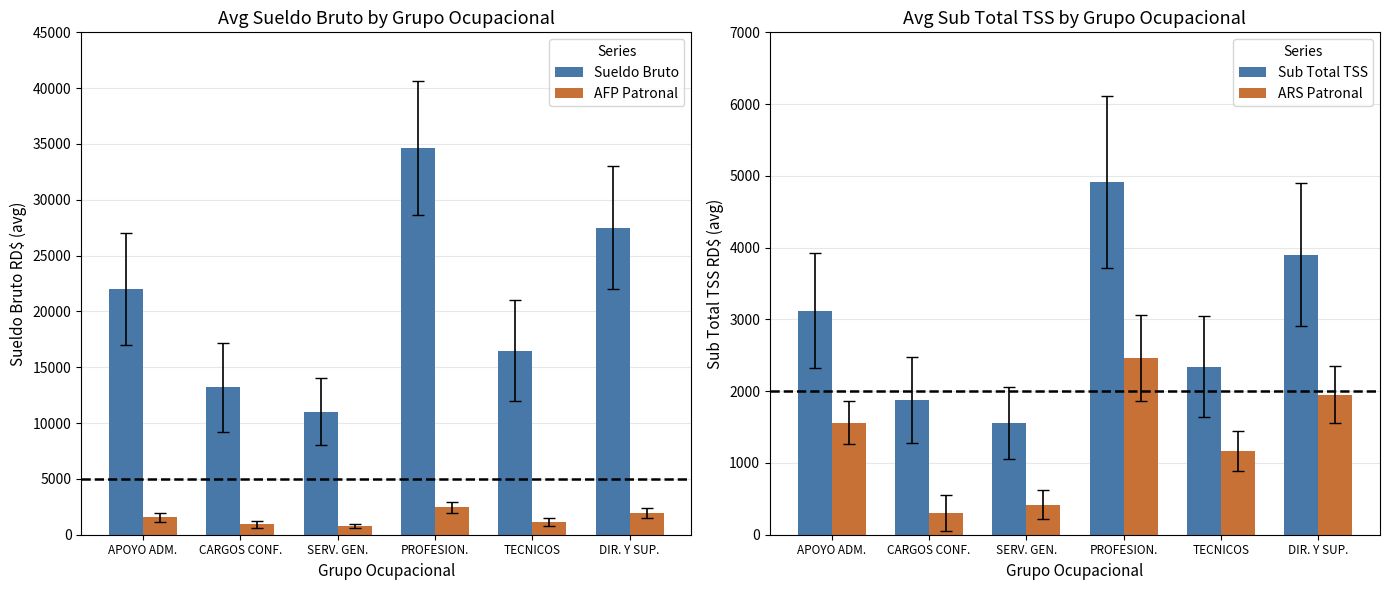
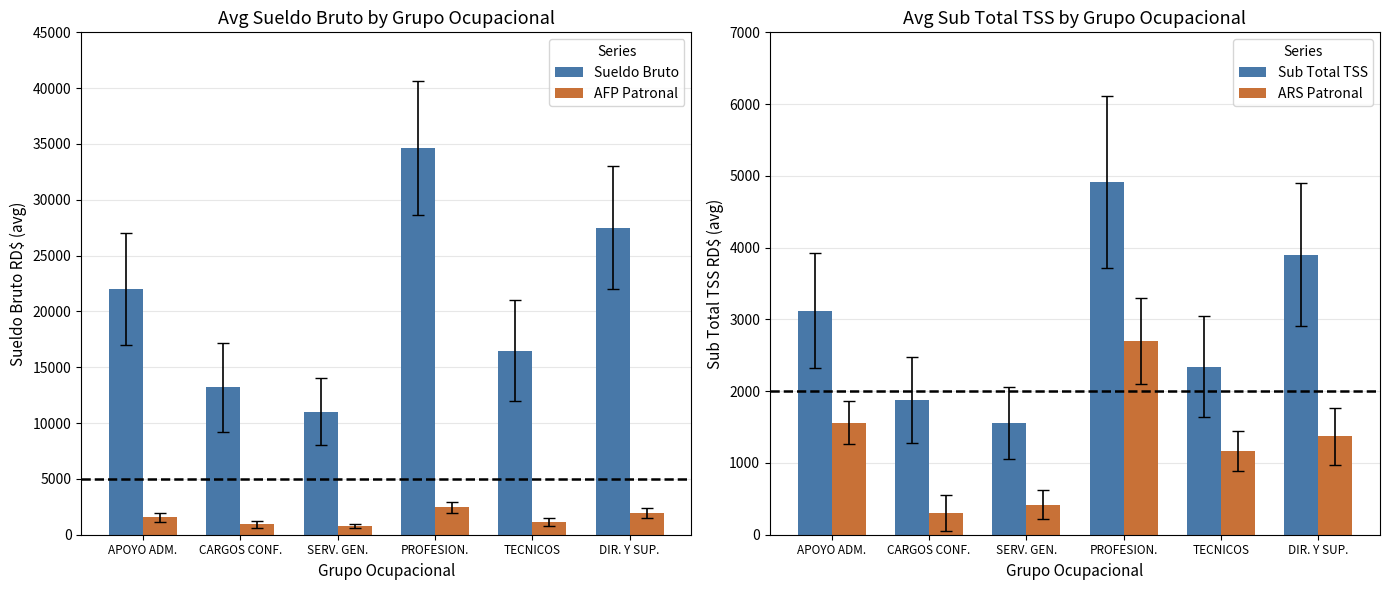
  {
    "Avg Sueldo Bruto by Grupo Ocupacional": {
      "AFP Patronal": {
        "APOYO ADM.": 1600,
        "CARGOS CONF.": 900,
        "SERV. GEN.": 800,
        "PROFESION.": 2500,
        "TECNICOS": 1200,
        "DIR. Y SUP.": 2000
      }
    },
    "Avg Sub Total TSS by Grupo Ocupacional": {
      "ARS Patronal": {
        "APOYO ADM.": 1600,
        "CARGOS CONF.": 300,
        "SERV. GEN.": 400,
-       "PROFESION.": 2500,
+       "PROFESION.": 2700,
        "TECNICOS": 1200,
-       "DIR. Y SUP.": 1900
+       "DIR. Y SUP.": 1400
      }
    }
  }
